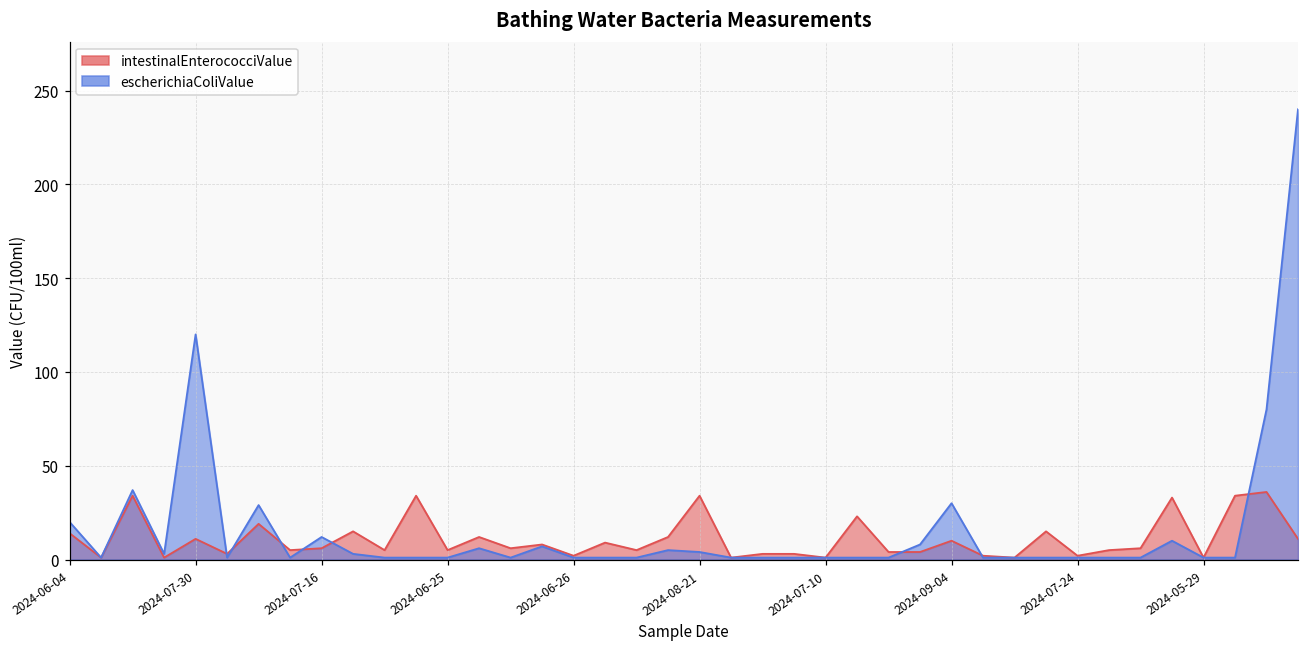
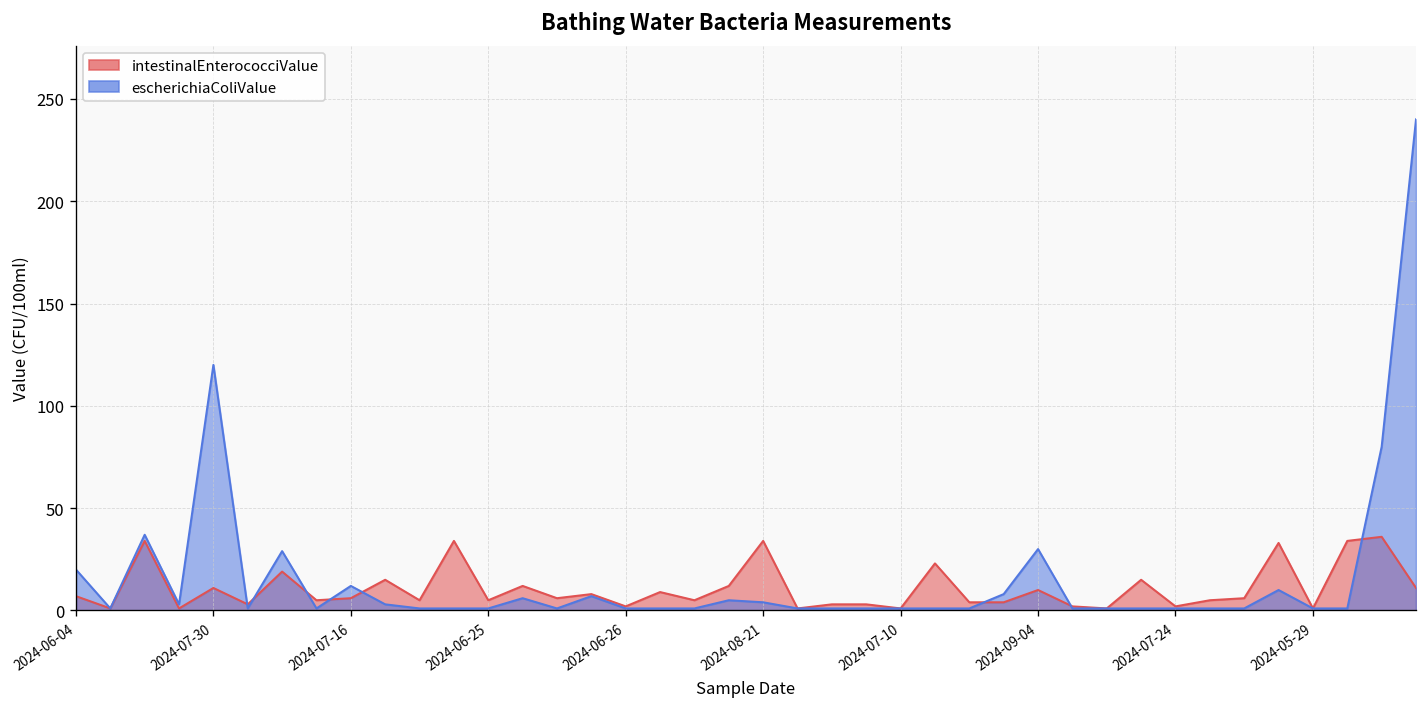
  {
    "intestinalEnterococciValue": {
-     "2024-06-04": 14
+     "2024-06-04": 7
    },
    "escherichiaColiValue": {
      "2024-06-04": 20
    }
  }
